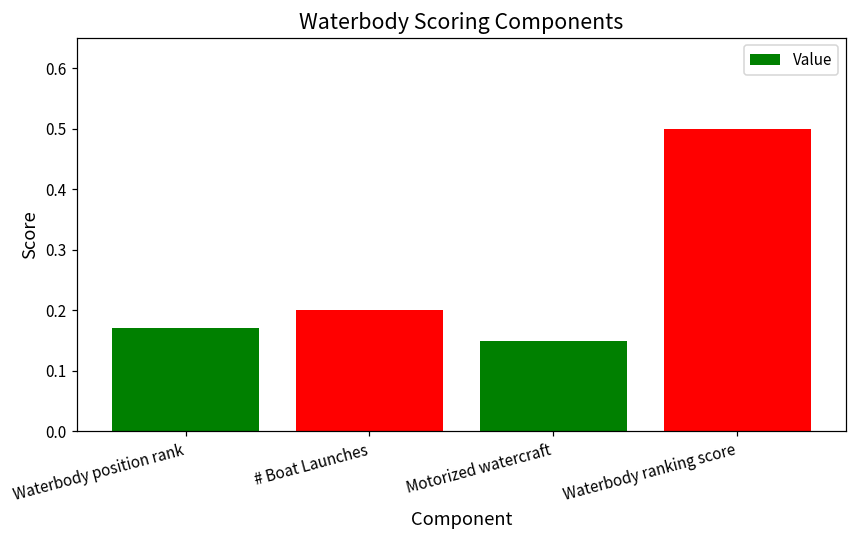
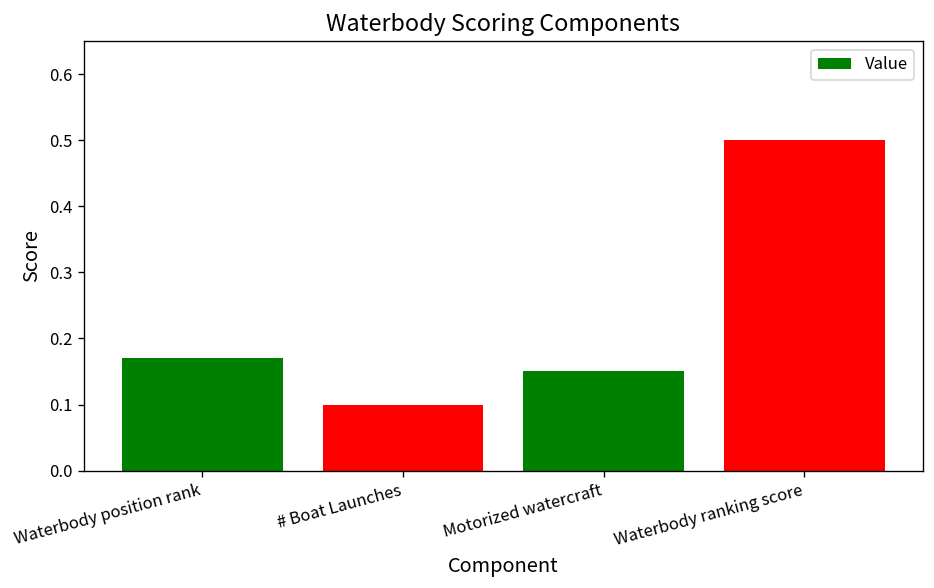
  {
    "Waterbody position rank": 0.17,
-   "# Boat Launches": 0.2,
+   "# Boat Launches": 0.1,
    "Motorized watercraft": 0.15,
    "Waterbody ranking score": 0.5
  }
